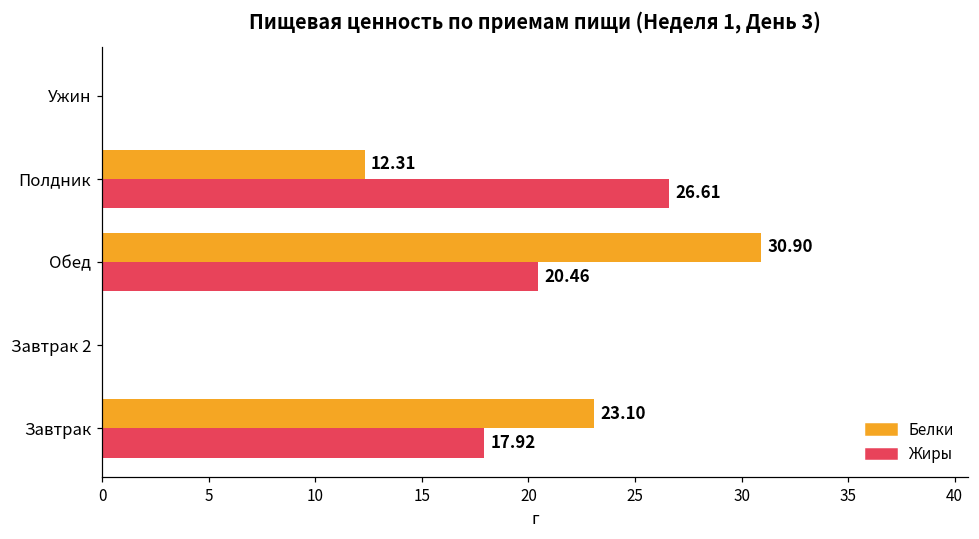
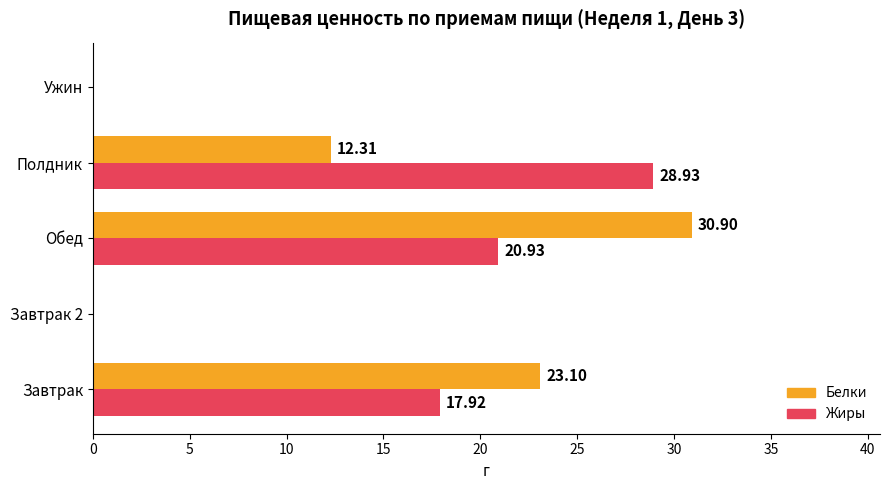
  {
    "Белки": {
      "Полдник": 12.31,
      "Обед": 30.90,
      "Завтрак": 23.10
    },
    "Жиры": {
-     "Полдник": 26.61,
-     "Обед": 20.46,
+     "Полдник": 28.93,
+     "Обед": 20.93,
      "Завтрак": 17.92
    }
  }
